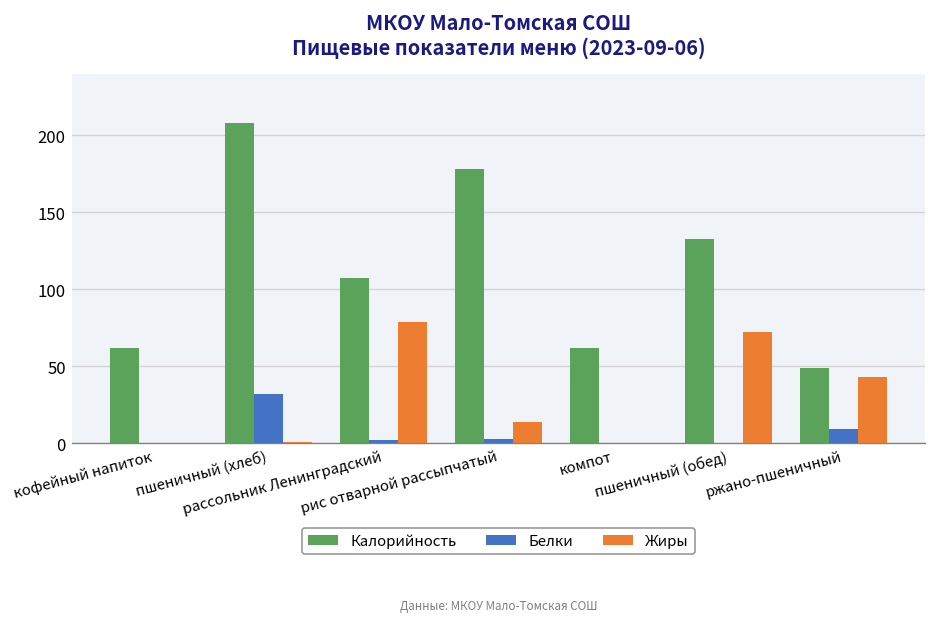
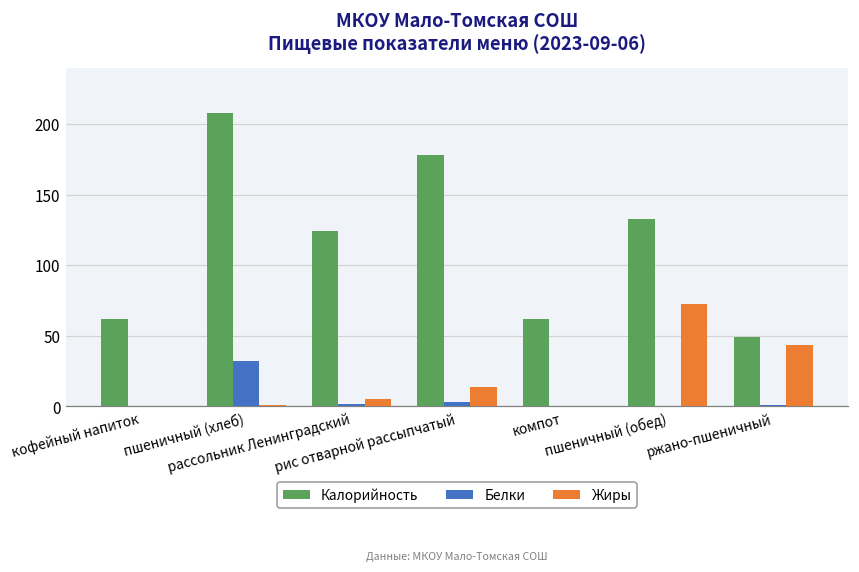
  {
    "Калорийность": {
      "кофейный напиток": 62,
      "пшеничный (хлеб)": 208,
-     "рассольник Ленинградский": 107,
+     "рассольник Ленинградский": 124,
      "рис отварной рассыпчатый": 178,
      "компот": 62,
      "пшеничный (обед)": 132,
      "ржано-пшеничный": 49
    },
    "Белки": {
      "кофейный напиток": 0,
      "пшеничный (хлеб)": 32,
      "рассольник Ленинградский": 2,
      "рис отварной рассыпчатый": 3,
      "компот": 0,
-     "ржано-пшеничный": 9
+     "ржано-пшеничный": 1
    },
    "Жиры": {
      "кофейный напиток": 0,
-     "рассольник Ленинградский": 79,
+     "рассольник Ленинградский": 5,
      "рис отварной рассыпчатый": 14,
      "компот": 0,
      "пшеничный (обед)": 73,
      "ржано-пшеничный": 43
    }
  }
